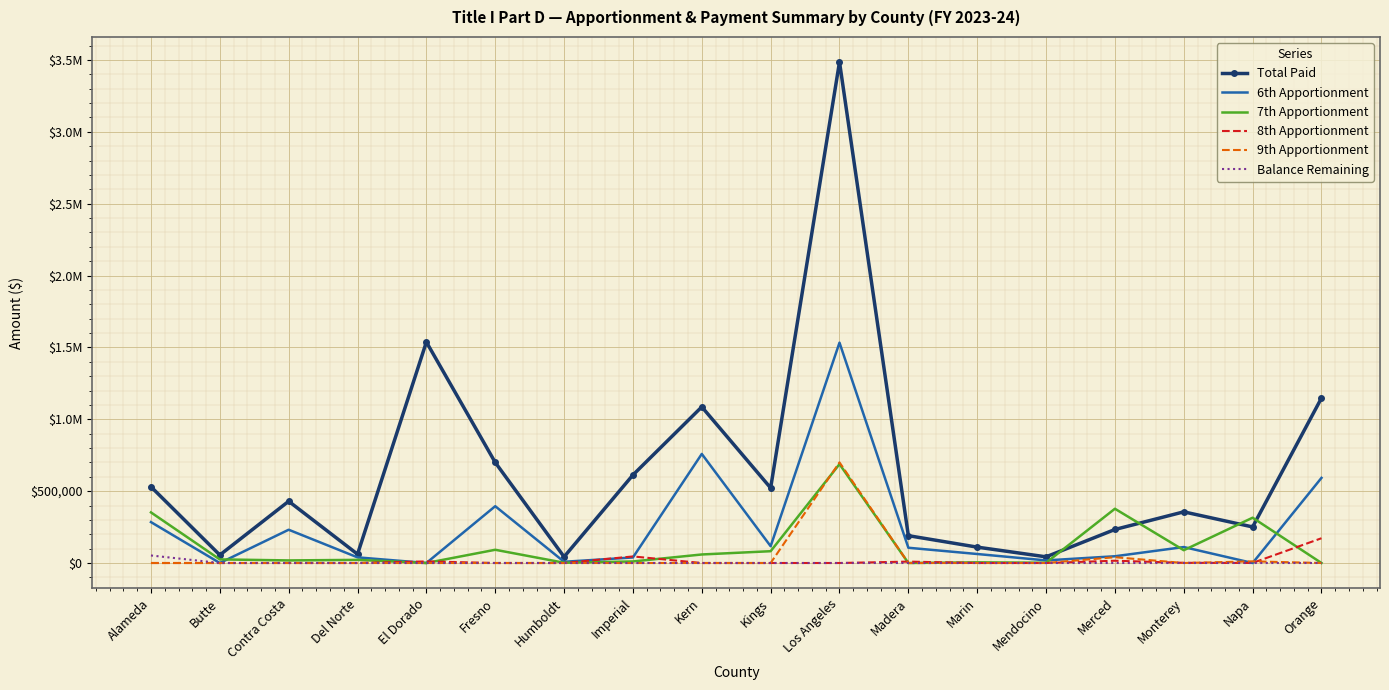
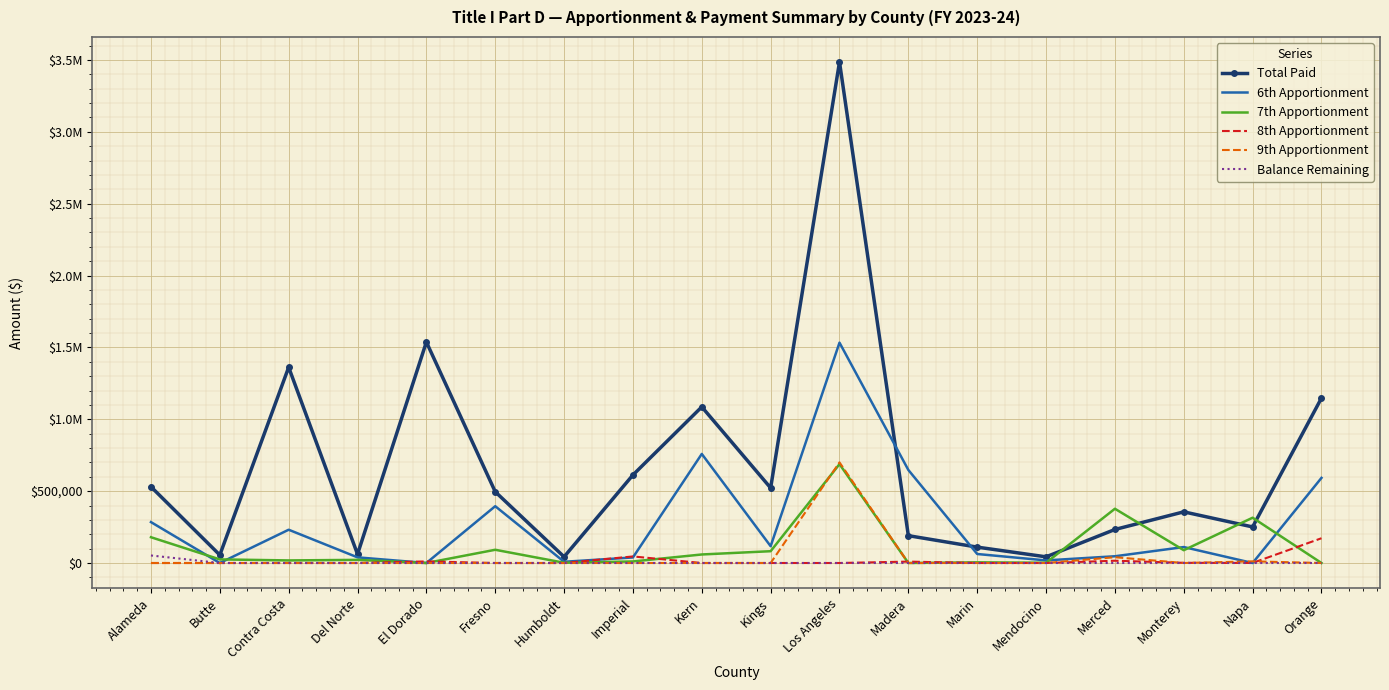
  {
    "Total Paid": {
      "Alameda": "$530,000",
      "Butte": "$60,000",
-     "Contra Costa": "$430,000",
+     "Contra Costa": "$1,360,000",
      "Del Norte": "$60,000",
      "El Dorado": "$1,540,000",
-     "Fresno": "$700,000",
+     "Fresno": "$500,000",
      "Humboldt": "$40,000",
      "Imperial": "$610,000",
      "Kern": "$1,090,000",
      "Kings": "$520,000",
      "Los Angeles": "$3,490,000",
      "Madera": "$190,000",
      "Marin": "$110,000",
      "Mendocino": "$40,000",
      "Merced": "$230,000",
      "Monterey": "$360,000",
      "Napa": "$250,000",
      "Orange": "$1,150,000"
    },
    "6th Apportionment": {
      "Alameda": "$280,000",
      "Contra Costa": "$230,000",
      "Fresno": "$400,000",
      "Kern": "$760,000",
      "Kings": "$120,000",
      "Los Angeles": "$1,530,000",
-     "Madera": "$110,000",
+     "Madera": "$650,000",
      "Marin": "$60,000",
      "Monterey": "$110,000",
      "Orange": "$590,000"
    },
    "7th Apportionment": {
-     "Alameda": "$350,000",
+     "Alameda": "$180,000",
      "Butte": "$30,000",
      "Contra Costa": "$20,000",
      "Fresno": "$90,000",
      "Kern": "$60,000",
      "Kings": "$80,000",
      "Merced": "$380,000",
      "Monterey": "$90,000",
      "Napa": "$320,000"
    },
    "8th Apportionment": {
      "Orange": "$170,000"
    },
    "Balance Remaining": {
      "Alameda": "$50,000"
    }
  }
